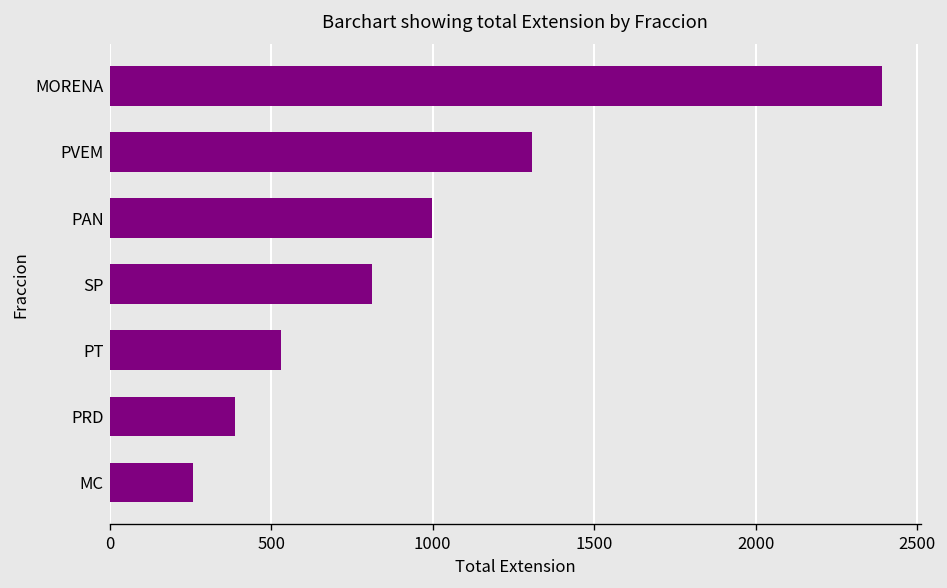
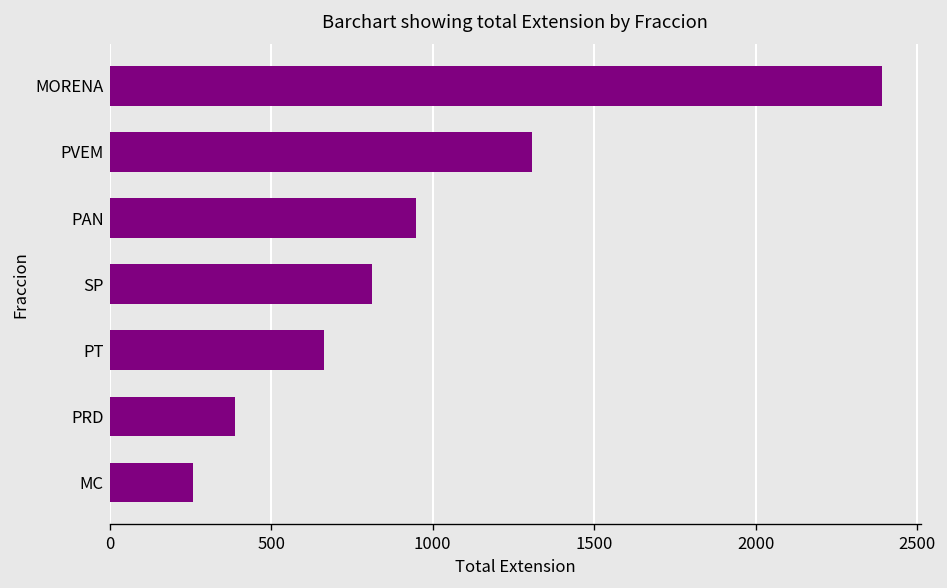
  {
    "MORENA": 2390,
    "PVEM": 1310,
-   "PAN": 1000,
+   "PAN": 950,
    "SP": 810,
-   "PT": 530,
+   "PT": 660,
    "PRD": 390,
    "MC": 260
  }
